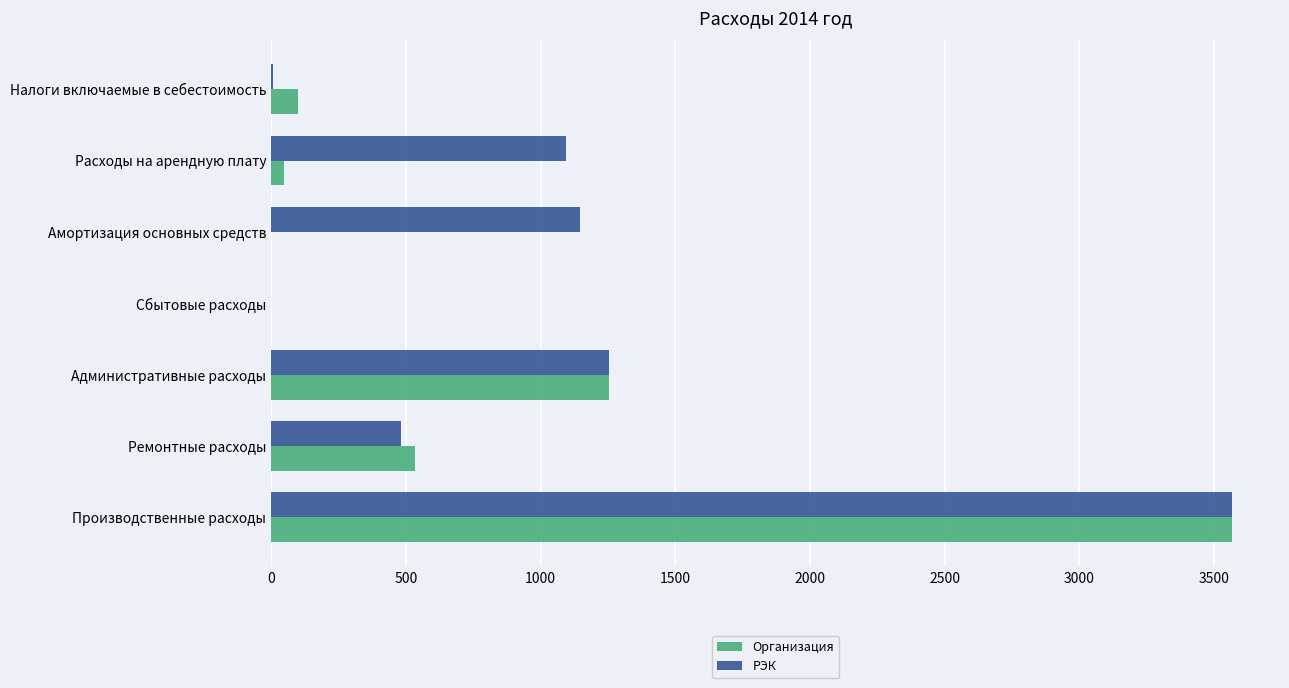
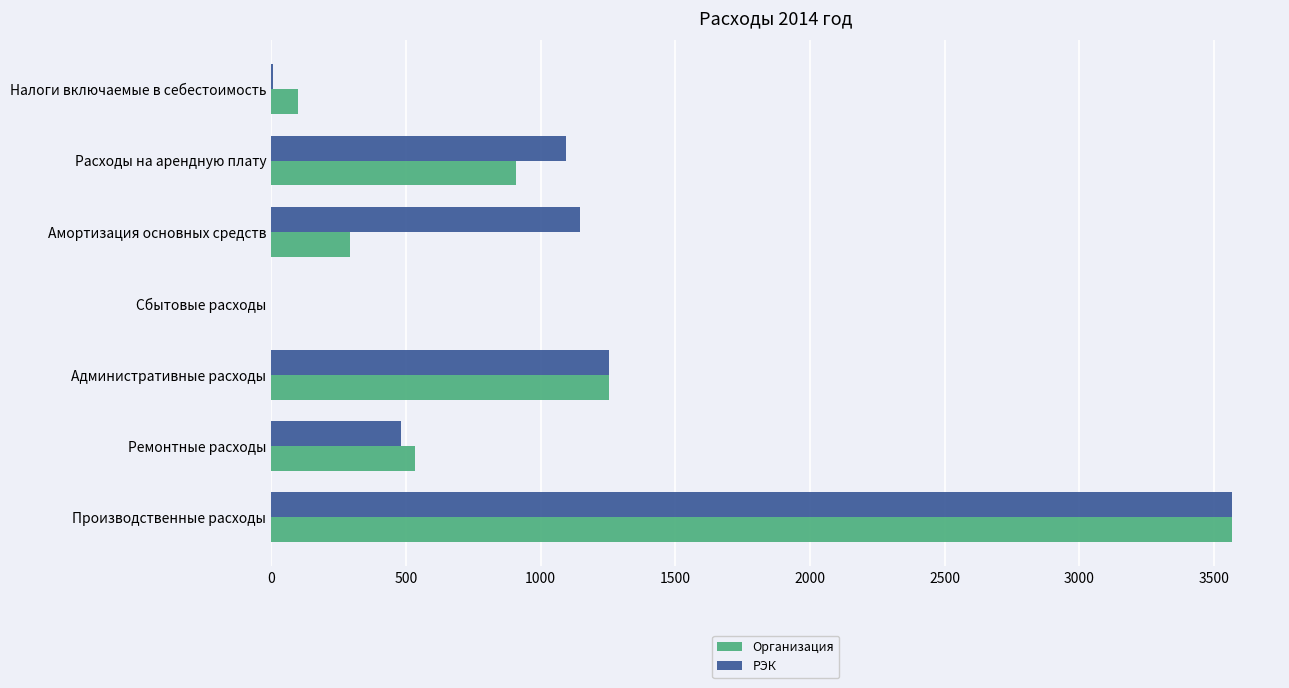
  {
    "Организация": {
      "Налоги включаемые в себестоимость": 100,
-     "Расходы на арендную плату": 50,
-     "Амортизация основных средств": 0,
+     "Расходы на арендную плату": 910,
+     "Амортизация основных средств": 290,
      "Сбытовые расходы": 0,
      "Административные расходы": 1260,
      "Ремонтные расходы": 530,
      "Производственные расходы": 3570
    },
    "РЭК": {
      "Расходы на арендную плату": 1090,
      "Амортизация основных средств": 1150,
      "Сбытовые расходы": 0,
      "Административные расходы": 1260,
      "Ремонтные расходы": 480,
      "Производственные расходы": 3570
    }
  }
